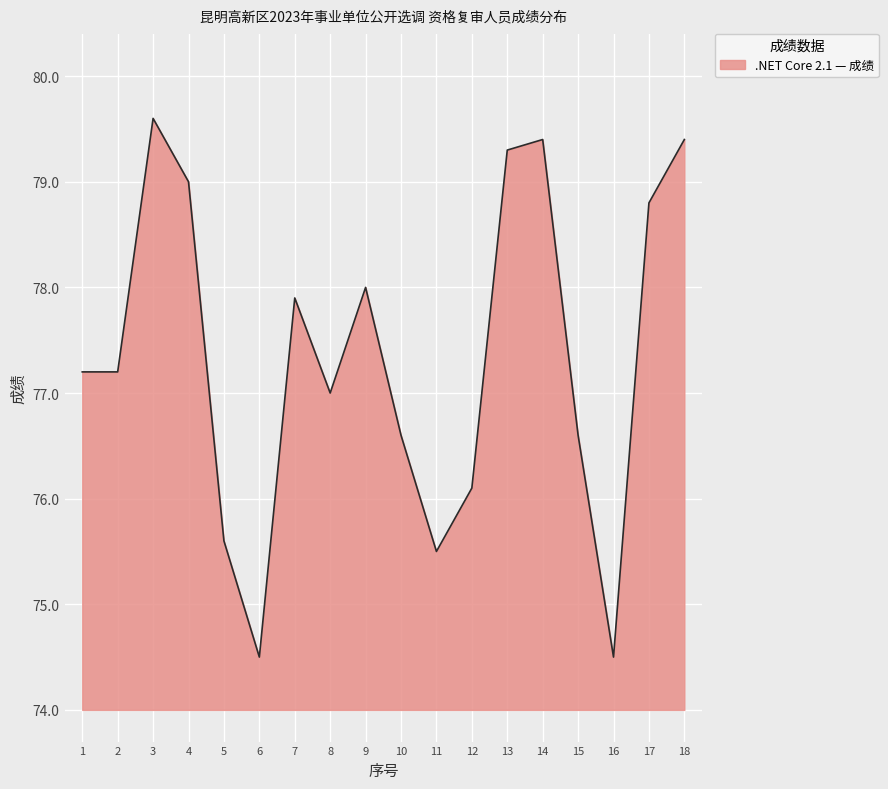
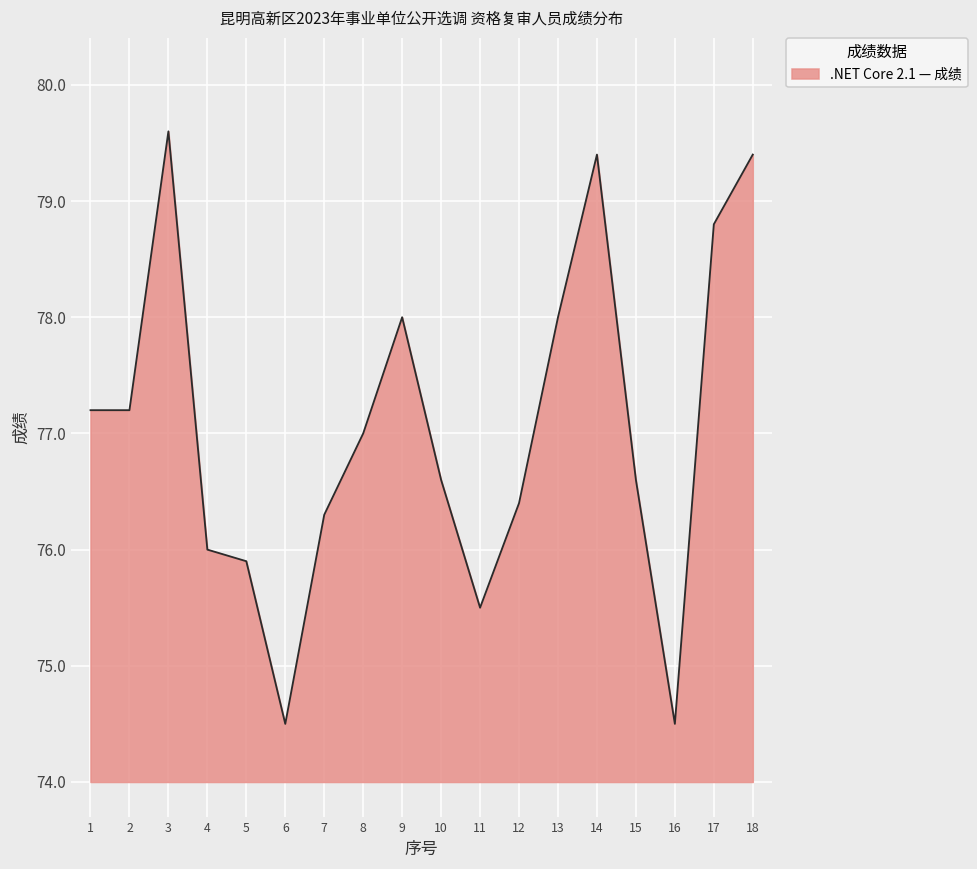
  {
    "1": 77.2,
    "2": 77.2,
    "3": 79.6,
-   "4": 79,
-   "5": 75.6,
+   "4": 76,
+   "5": 75.9,
    "6": 74.5,
-   "7": 77.9,
+   "7": 76.3,
    "8": 77.0,
    "9": 78.0,
    "10": 76.6,
    "11": 75.5,
-   "12": 76.1,
-   "13": 79.3,
+   "12": 76.4,
+   "13": 78.0,
    "14": 79.4,
    "15": 76.6,
    "16": 74.5,
    "17": 78.8,
    "18": 79.4
  }
